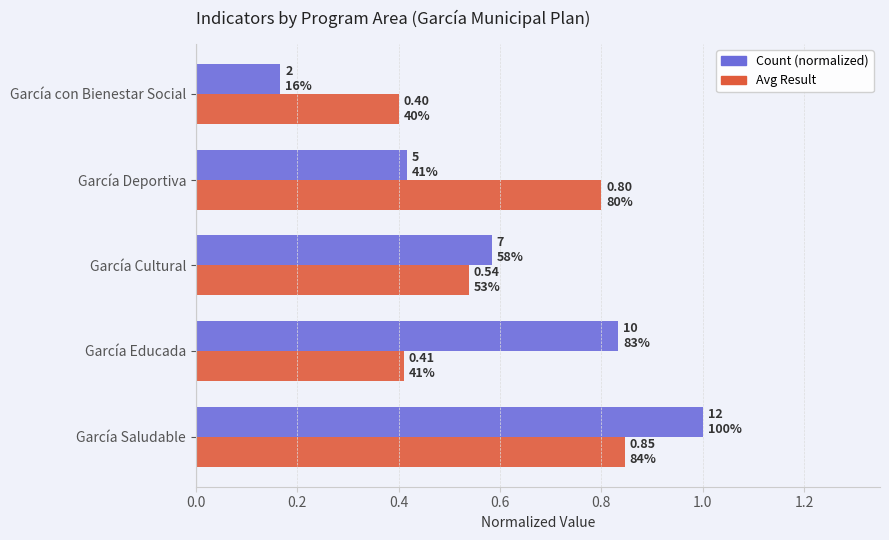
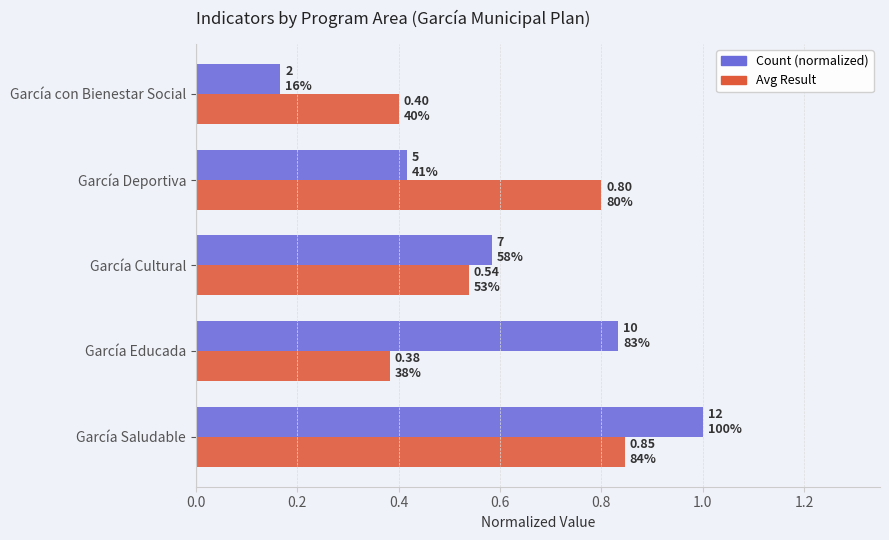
  {
    "Count (normalized)": {
      "García Cultural": "58%",
      "García Educada": "83%",
      "García Saludable": "100%"
    },
    "Avg Result": {
      "García con Bienestar Social": "0.40",
      "García Deportiva": "0.80",
      "García Cultural": "0.54",
-     "García Educada": "0.41 41%",
+     "García Educada": "0.38 38%",
      "García Saludable": "0.85"
    }
  }
